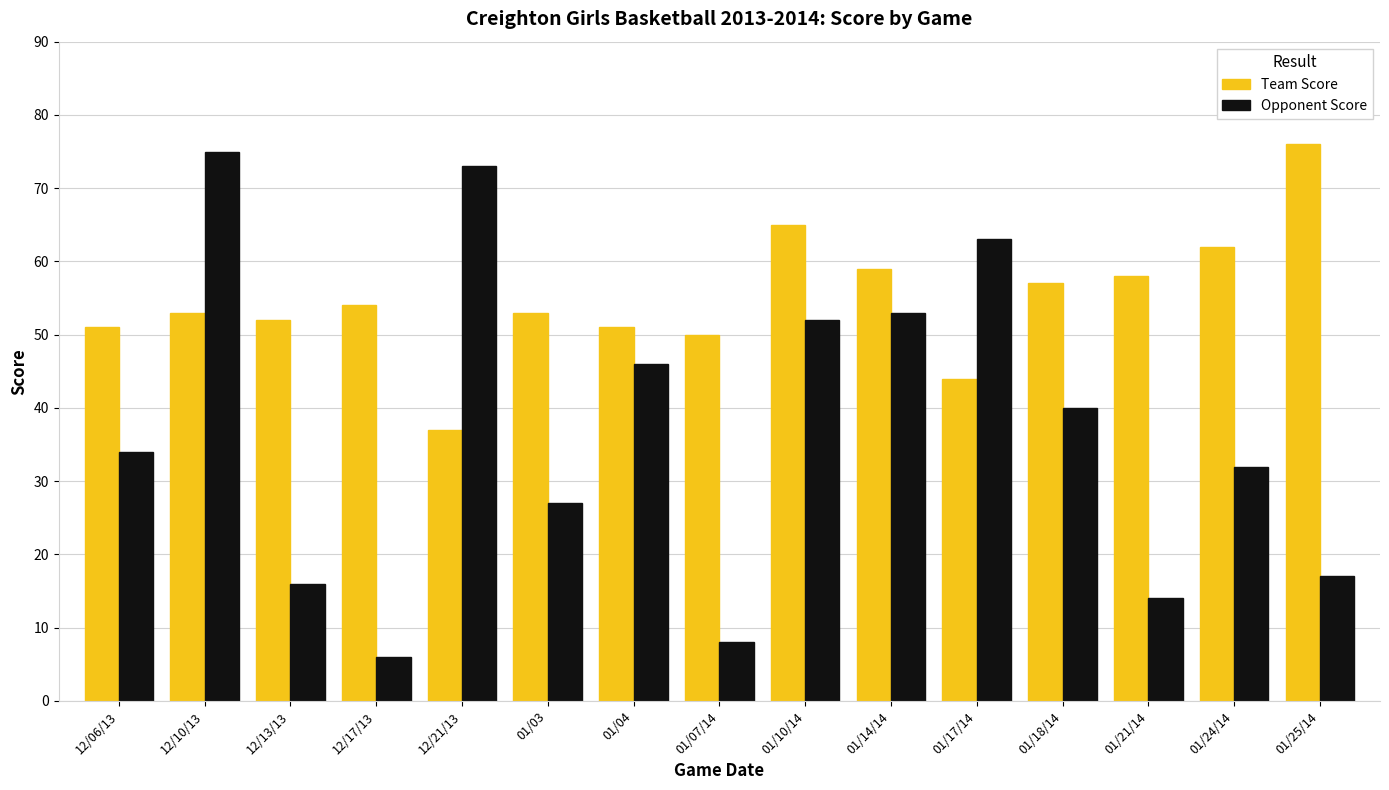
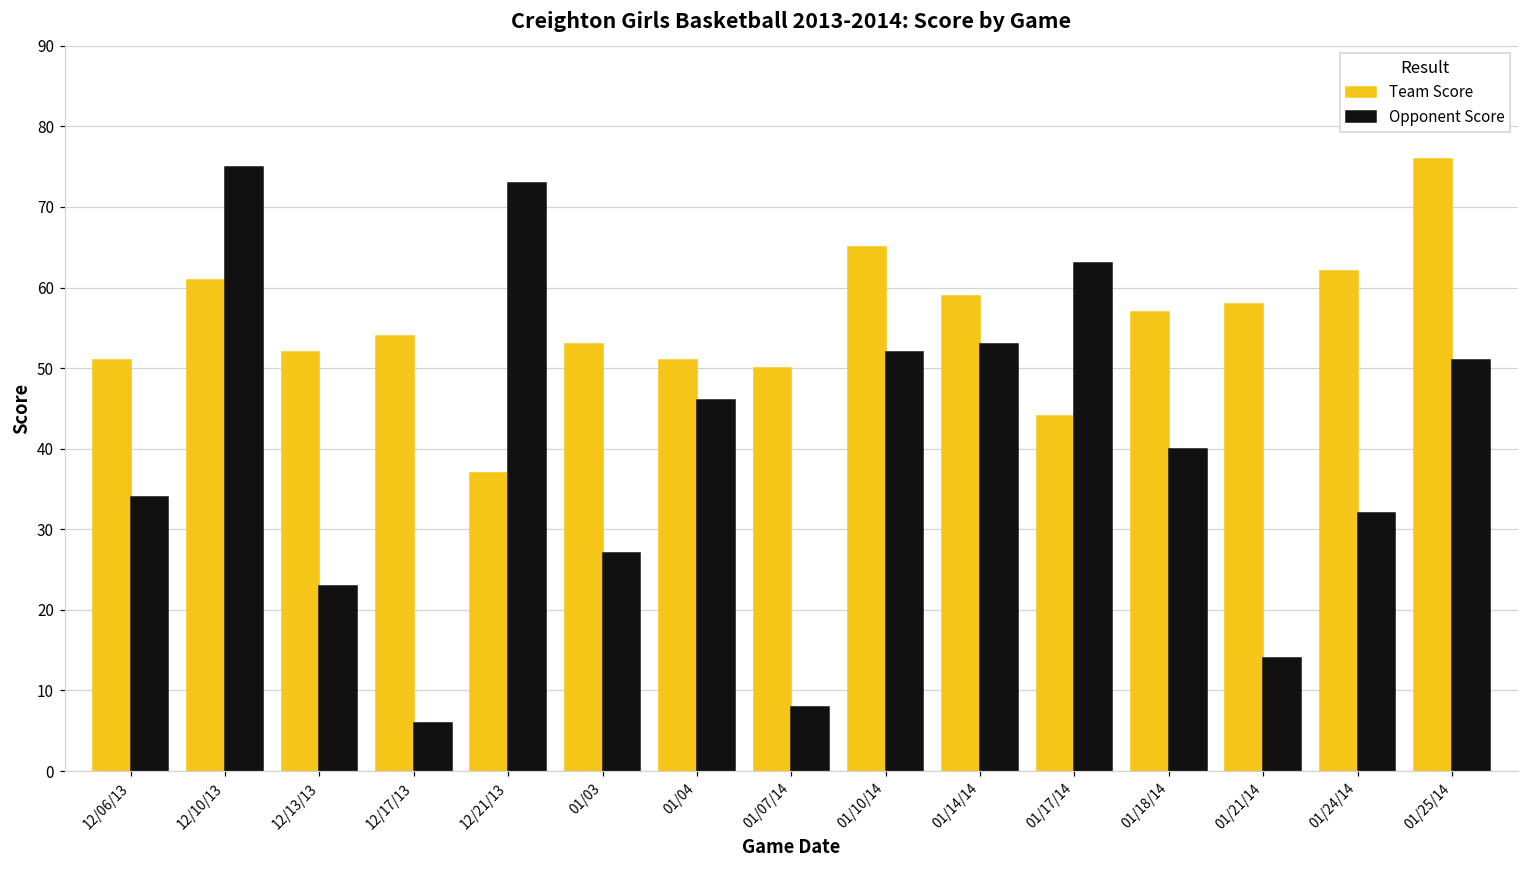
  {
    "Team Score": {
      "12/06/13": 51,
-     "12/10/13": 53,
+     "12/10/13": 61,
      "12/13/13": 52,
      "12/17/13": 54,
      "12/21/13": 37,
      "01/03": 53,
      "01/04": 51,
      "01/07/14": 50,
      "01/10/14": 65,
      "01/14/14": 59,
      "01/17/14": 44,
      "01/18/14": 57,
      "01/21/14": 58,
      "01/24/14": 62,
      "01/25/14": 76
    },
    "Opponent Score": {
      "12/06/13": 34,
      "12/10/13": 75,
-     "12/13/13": 16,
+     "12/13/13": 23,
      "12/17/13": 6,
      "12/21/13": 73,
      "01/03": 27,
      "01/04": 46,
      "01/07/14": 8,
      "01/10/14": 52,
      "01/14/14": 53,
      "01/17/14": 63,
      "01/18/14": 40,
      "01/21/14": 14,
      "01/24/14": 32,
-     "01/25/14": 17
+     "01/25/14": 51
    }
  }
